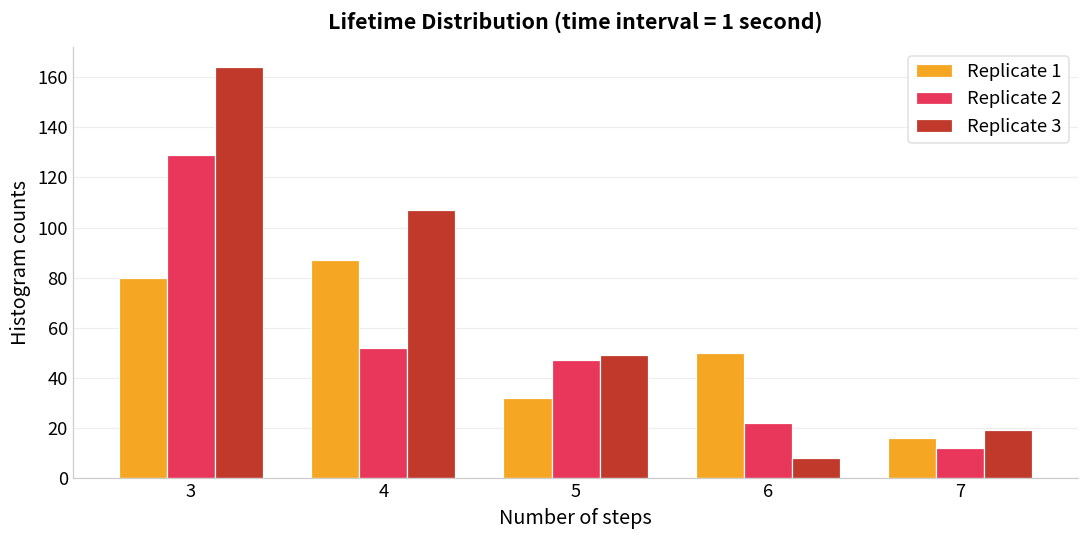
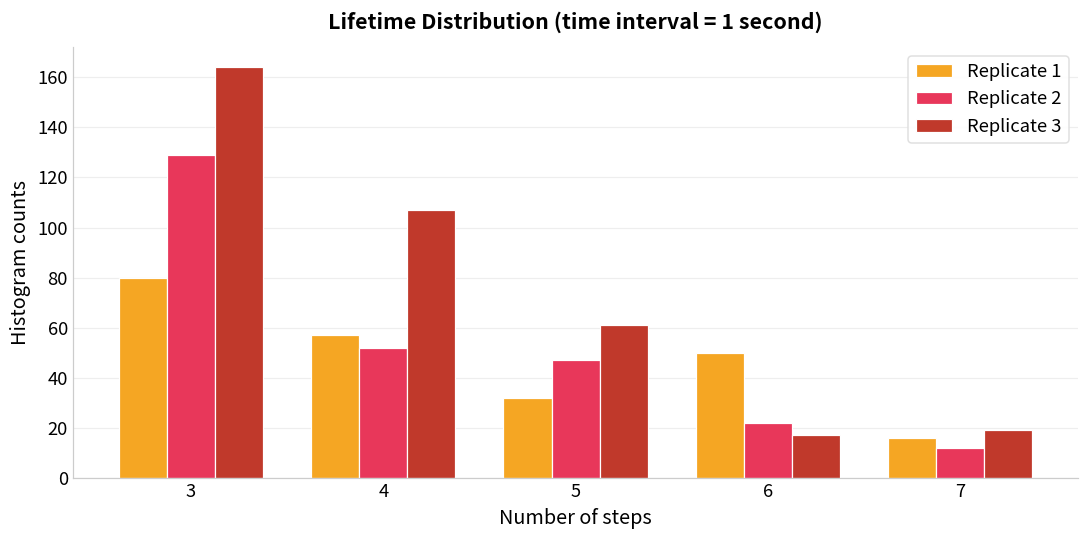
  {
    "Replicate 1": {
      "3": 80,
-     "4": 87,
+     "4": 57,
      "5": 32,
      "6": 50,
      "7": 16
    },
    "Replicate 2": {
      "3": 129,
      "4": 52,
      "5": 47,
      "6": 22,
      "7": 12
    },
    "Replicate 3": {
      "3": 164,
      "4": 107,
-     "5": 49,
-     "6": 8,
+     "5": 61,
+     "6": 17,
      "7": 19
    }
  }
